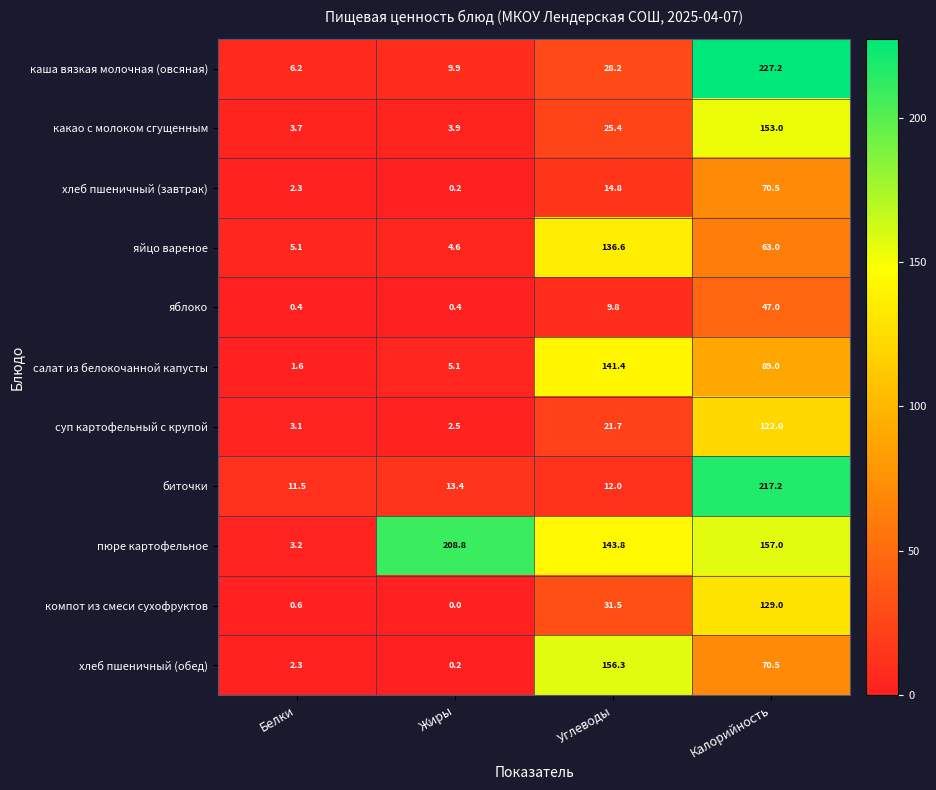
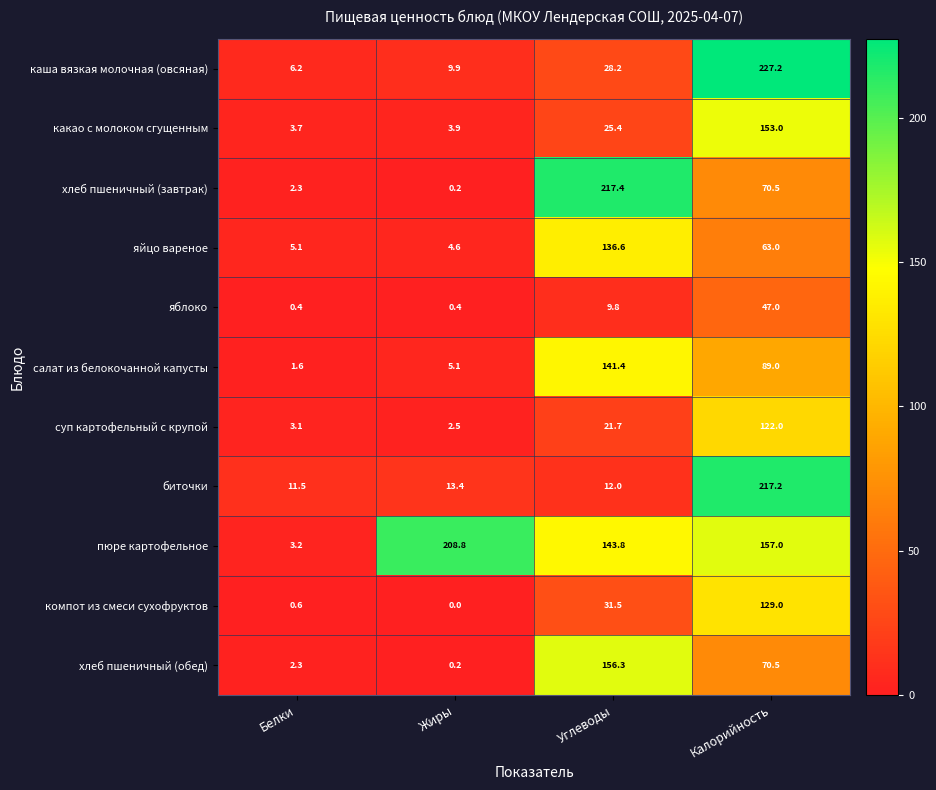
  {
    "каша вязкая молочная (овсяная)": {
      "Белки": 6.2,
      "Жиры": 9.9,
      "Углеводы": 28.2,
      "Калорийность": 227.2
    },
    "какао с молоком сгущенным": {
      "Белки": 3.7,
      "Жиры": 3.9,
      "Углеводы": 25.4,
      "Калорийность": 153.0
    },
    "хлеб пшеничный (завтрак)": {
      "Белки": 2.3,
      "Жиры": 0.2,
-     "Углеводы": 14.8,
+     "Углеводы": 217.4,
      "Калорийность": 70.5
    },
    "яйцо вареное": {
      "Белки": 5.1,
      "Жиры": 4.6,
      "Углеводы": 136.6,
      "Калорийность": 63.0
    },
    "яблоко": {
      "Белки": 0.4,
      "Жиры": 0.4,
      "Углеводы": 9.8,
      "Калорийность": 47.0
    },
    "салат из белокочанной капусты": {
      "Белки": 1.6,
      "Жиры": 5.1,
      "Углеводы": 141.4,
      "Калорийность": 89.0
    },
    "суп картофельный с крупой": {
      "Белки": 3.1,
      "Жиры": 2.5,
      "Углеводы": 21.7,
      "Калорийность": 122.0
    },
    "биточки": {
      "Белки": 11.5,
      "Жиры": 13.4,
      "Углеводы": 12.0,
      "Калорийность": 217.2
    },
    "пюре картофельное": {
      "Белки": 3.2,
      "Жиры": 208.8,
      "Углеводы": 143.8,
      "Калорийность": 157.0
    },
    "компот из смеси сухофруктов": {
      "Белки": 0.6,
      "Жиры": 0.0,
      "Углеводы": 31.5,
      "Калорийность": 129.0
    },
    "хлеб пшеничный (обед)": {
      "Белки": 2.3,
      "Жиры": 0.2,
      "Углеводы": 156.3,
      "Калорийность": 70.5
    }
  }
